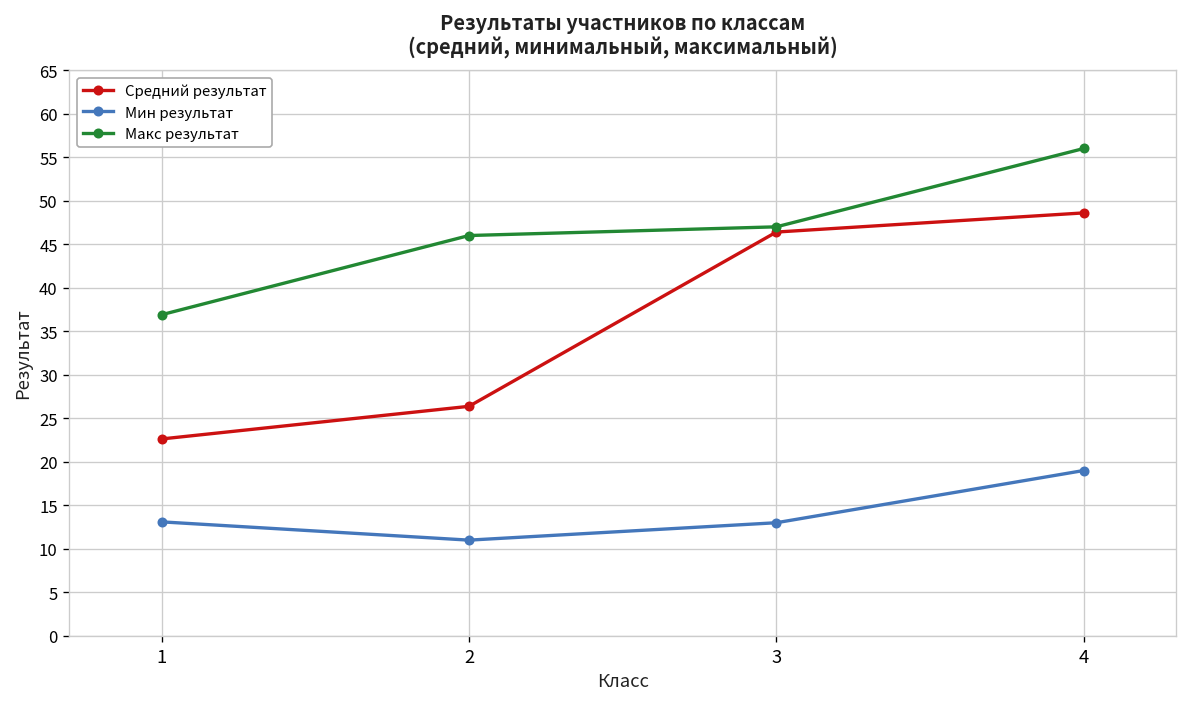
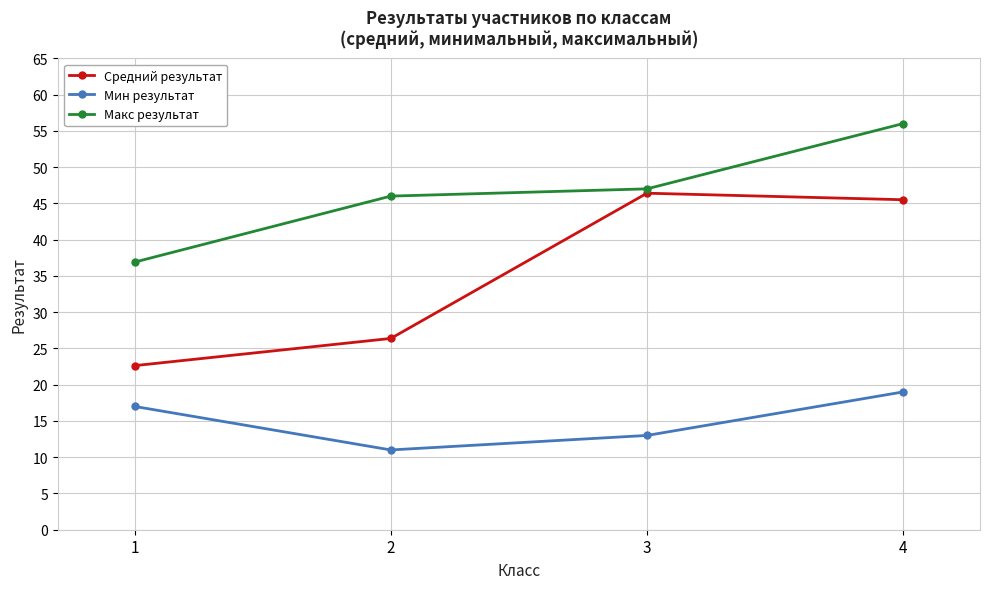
  {
    "Средний результат": {
      "1": 23,
      "2": 26,
      "3": 46,
-     "4": 49
+     "4": 46
    },
    "Мин результат": {
-     "1": 13,
+     "1": 17,
      "2": 11,
      "3": 13,
      "4": 19
    },
    "Макс результат": {
      "1": 37,
      "2": 46,
      "3": 47,
      "4": 56
    }
  }
